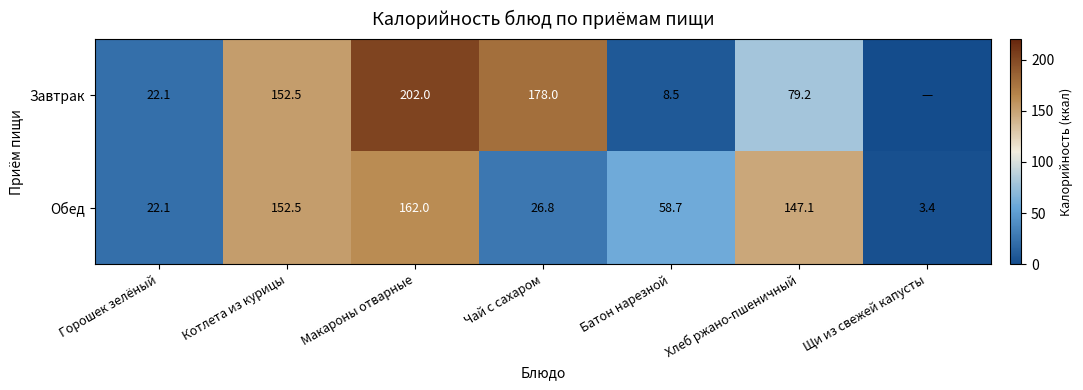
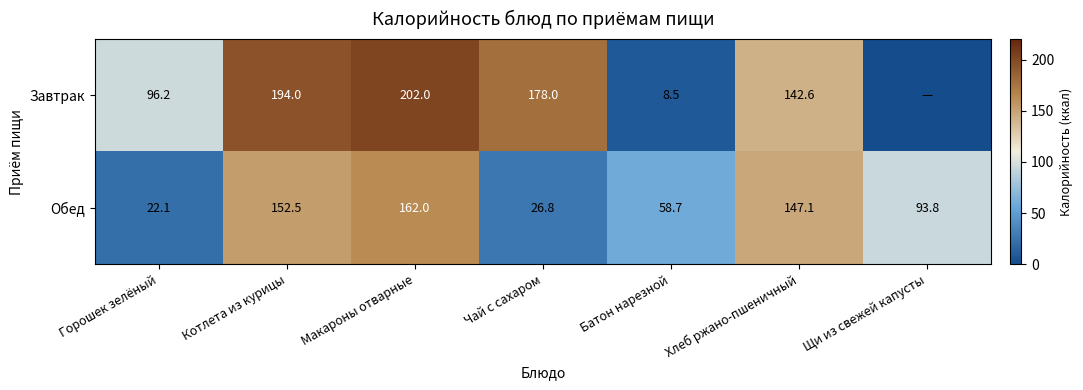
  {
    "Завтрак": {
-     "Горошек зелёный": 22.1,
-     "Котлета из курицы": 152.5,
+     "Горошек зелёный": 96.2,
+     "Котлета из курицы": 194.0,
      "Макароны отварные": 202.0,
      "Чай с сахаром": 178.0,
      "Батон нарезной": 8.5,
-     "Хлеб ржано-пшеничный": 79.2
+     "Хлеб ржано-пшеничный": 142.6
    },
    "Обед": {
      "Горошек зелёный": 22.1,
      "Котлета из курицы": 152.5,
      "Макароны отварные": 162.0,
      "Чай с сахаром": 26.8,
      "Батон нарезной": 58.7,
      "Хлеб ржано-пшеничный": 147.1,
-     "Щи из свежей капусты": 3.4
+     "Щи из свежей капусты": 93.8
    }
  }
